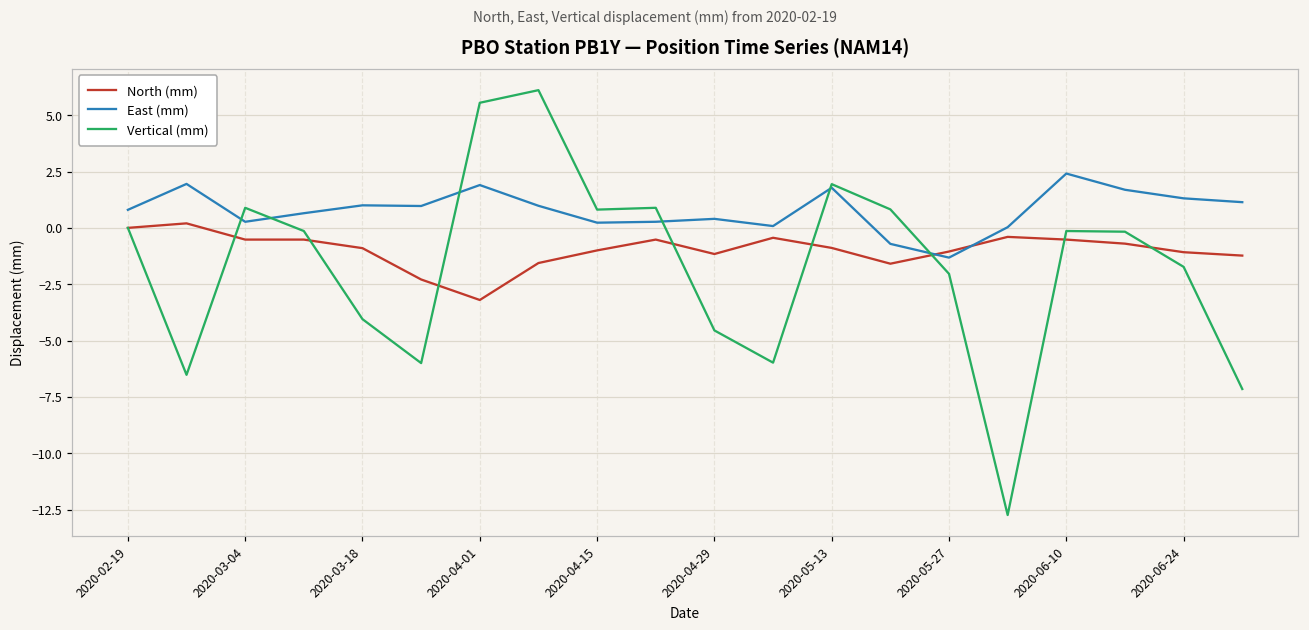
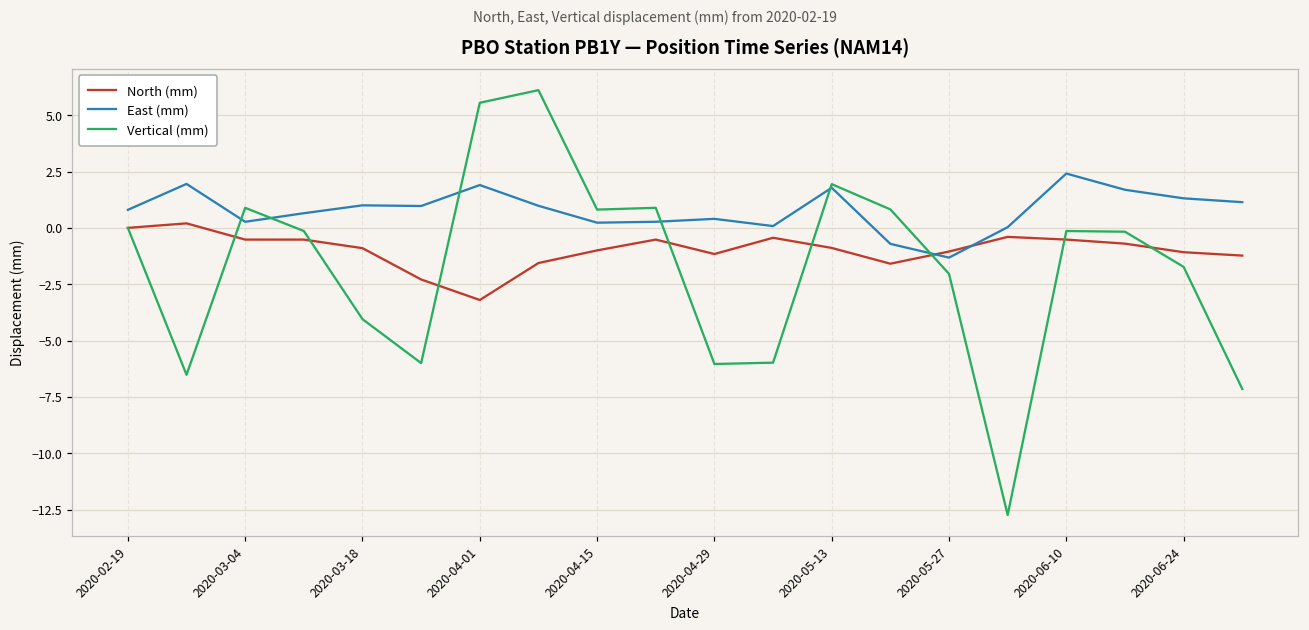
  {
    "North (mm)": {
      "2020-03-04": -0.5,
      "2020-03-18": -0.9,
      "2020-04-01": -3.2,
      "2020-04-15": -1.0,
      "2020-04-29": -1.2,
      "2020-05-13": -0.9,
      "2020-05-27": -1.1,
      "2020-06-10": -0.5,
      "2020-06-24": -1.1
    },
    "East (mm)": {
      "2020-02-19": 0.8,
      "2020-03-04": 0.3,
      "2020-03-18": 1.0,
      "2020-04-01": 1.9,
      "2020-04-15": 0.2,
      "2020-04-29": 0.4,
      "2020-05-13": 1.8,
      "2020-05-27": -1.3,
      "2020-06-10": 2.4,
      "2020-06-24": 1.3
    },
    "Vertical (mm)": {
      "2020-03-04": 0.9,
      "2020-03-18": -4.1,
      "2020-04-01": 5.6,
      "2020-04-15": 0.8,
-     "2020-04-29": -4.6,
+     "2020-04-29": -6.0,
      "2020-05-13": 1.9,
      "2020-05-27": -2.0,
      "2020-06-10": -0.1,
      "2020-06-24": -1.7
    }
  }
